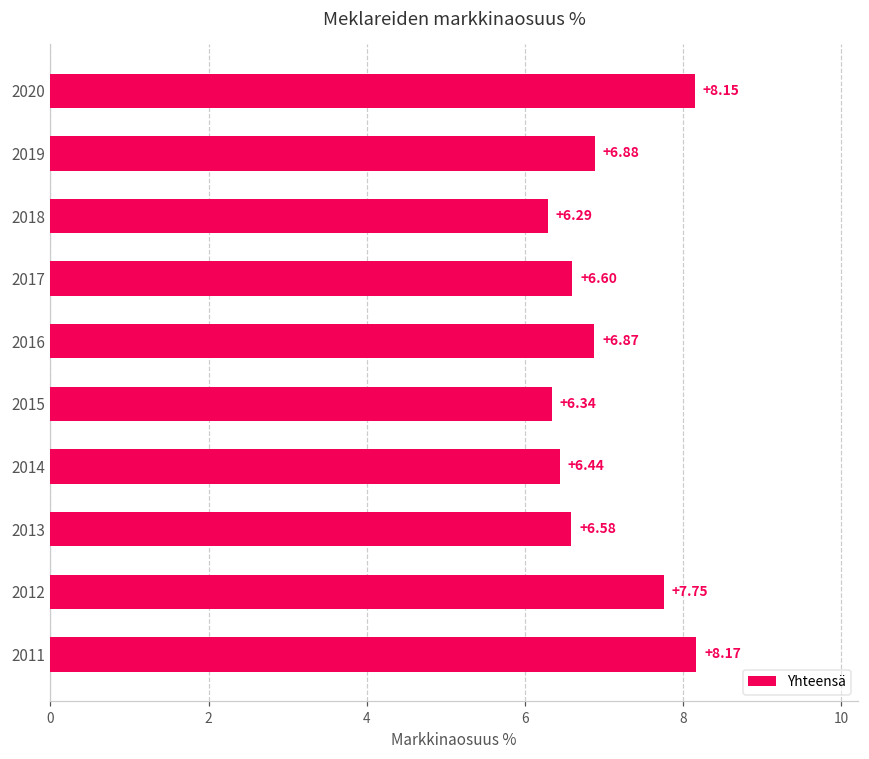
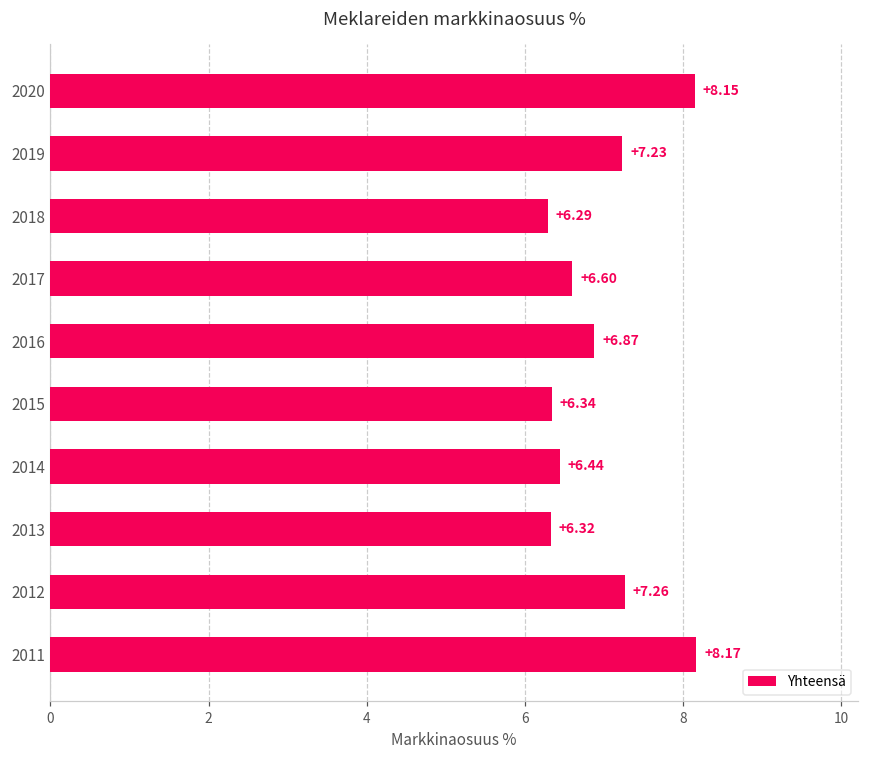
  {
    "2020": "+8.15",
-   "2019": "+6.88",
+   "2019": "+7.23",
    "2018": "+6.29",
    "2017": "+6.60",
    "2016": "+6.87",
    "2015": "+6.34",
    "2014": "+6.44",
-   "2013": "+6.58",
-   "2012": "+7.75",
+   "2013": "+6.32",
+   "2012": "+7.26",
    "2011": "+8.17"
  }
